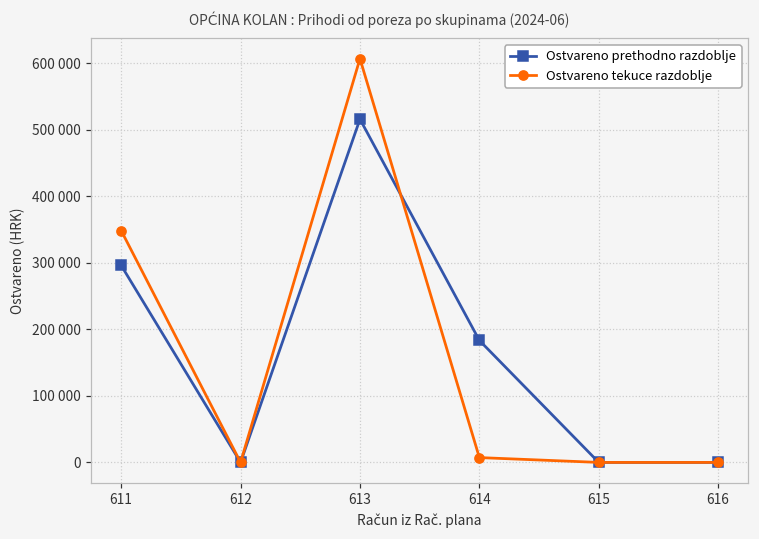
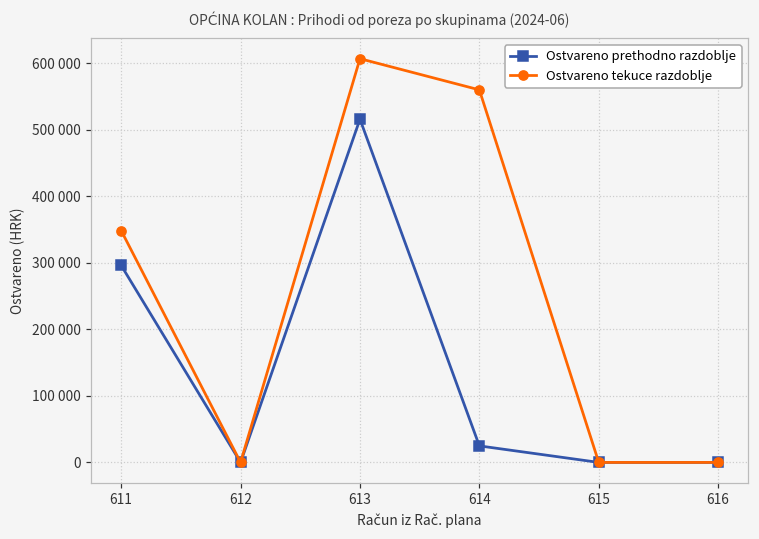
  {
    "Ostvareno prethodno razdoblje": {
      "611": 300000,
      "613": 520000,
-     "614": 180000
+     "614": 20000
    },
    "Ostvareno tekuce razdoblje": {
      "611": 350000,
      "613": 610000,
-     "614": 10000
+     "614": 560000
    }
  }
